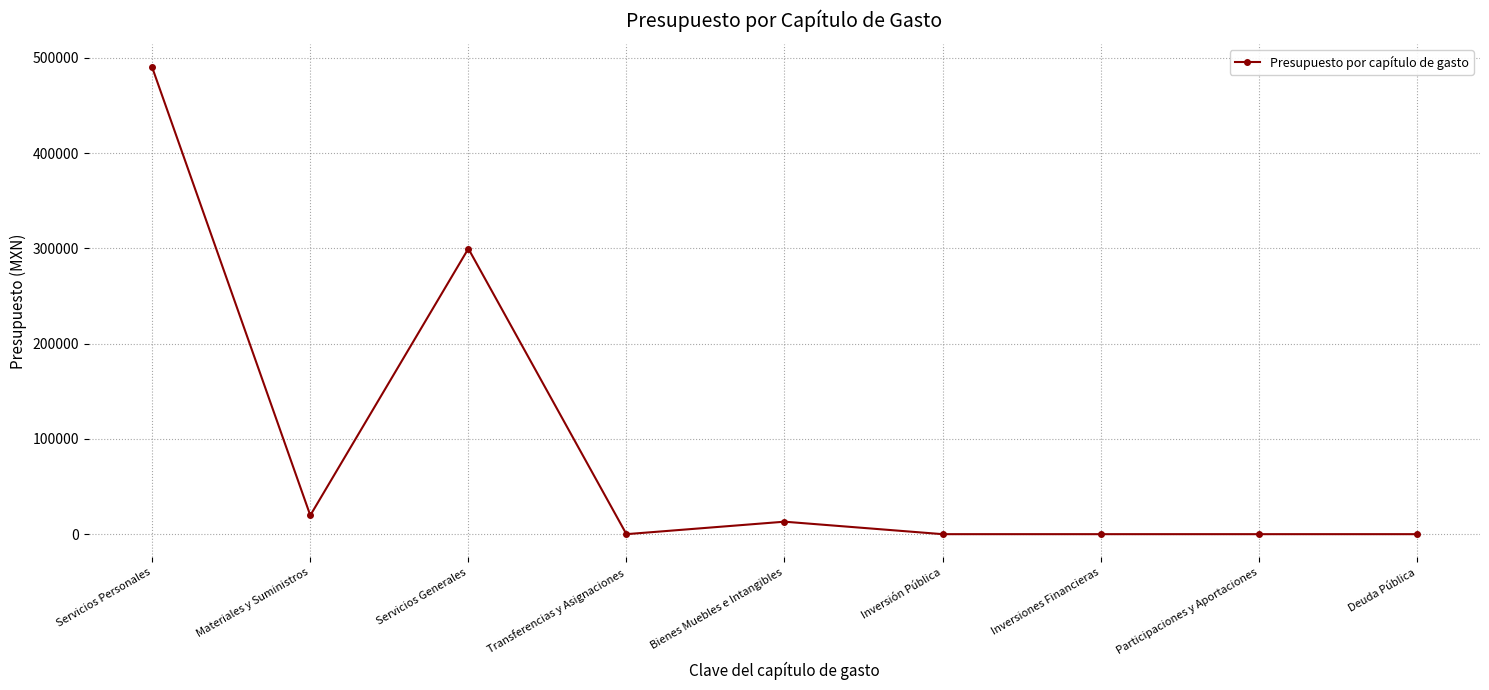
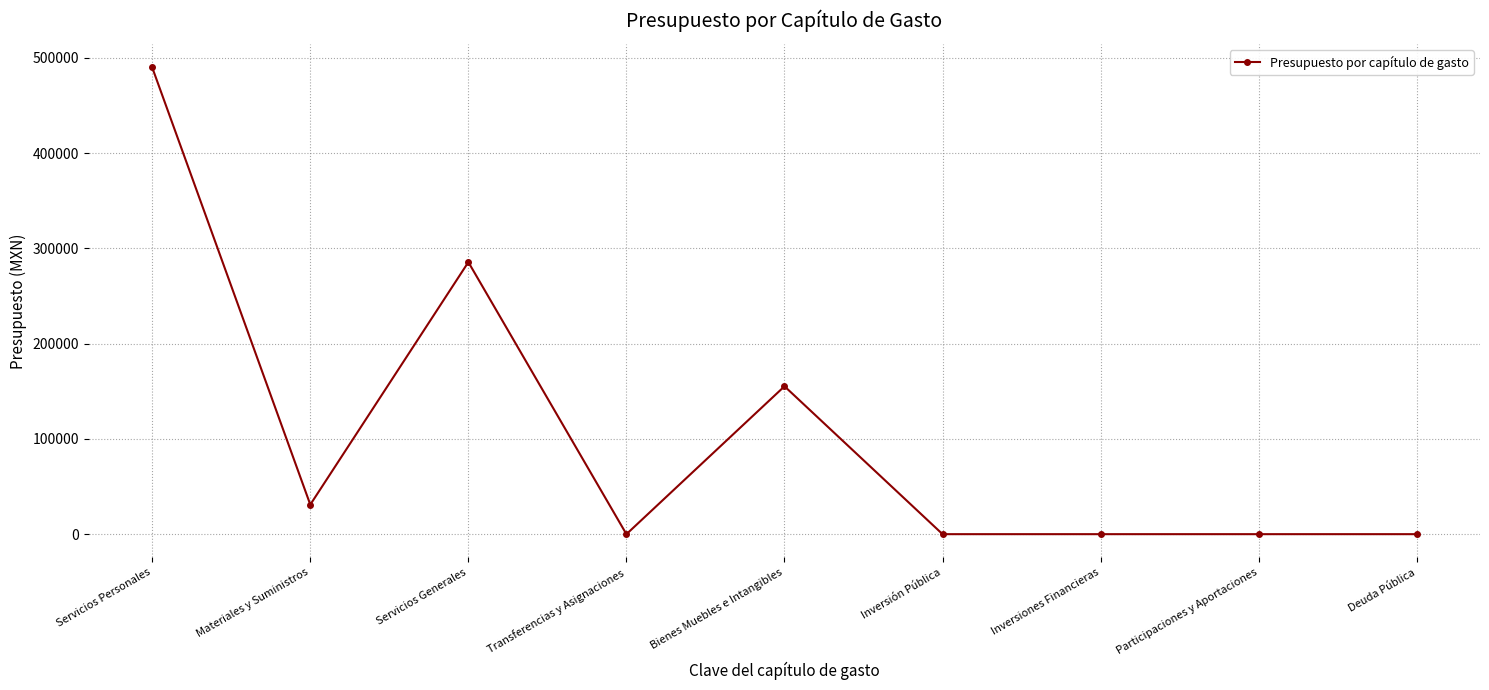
  {
    "Servicios Personales": 490000,
-   "Materiales y Suministros": 20000,
-   "Servicios Generales": 300000,
+   "Materiales y Suministros": 30000,
+   "Servicios Generales": 290000,
    "Transferencias y Asignaciones": 0,
-   "Bienes Muebles e Intangibles": 10000,
+   "Bienes Muebles e Intangibles": 160000,
    "Inversión Pública": 0,
    "Inversiones Financieras": 0,
    "Participaciones y Aportaciones": 0,
    "Deuda Pública": 0
  }
